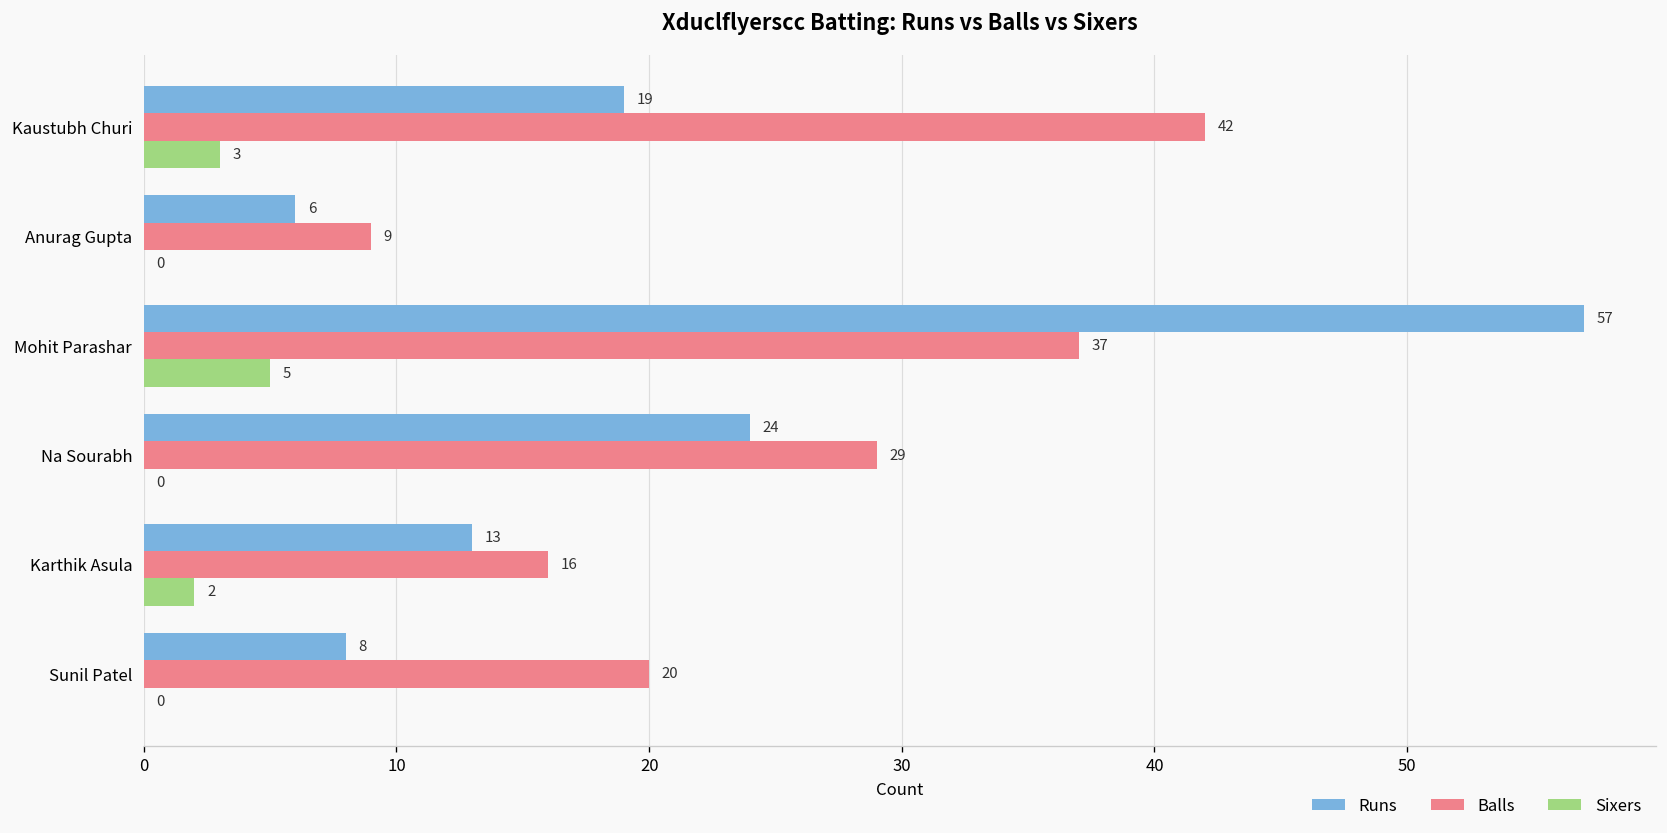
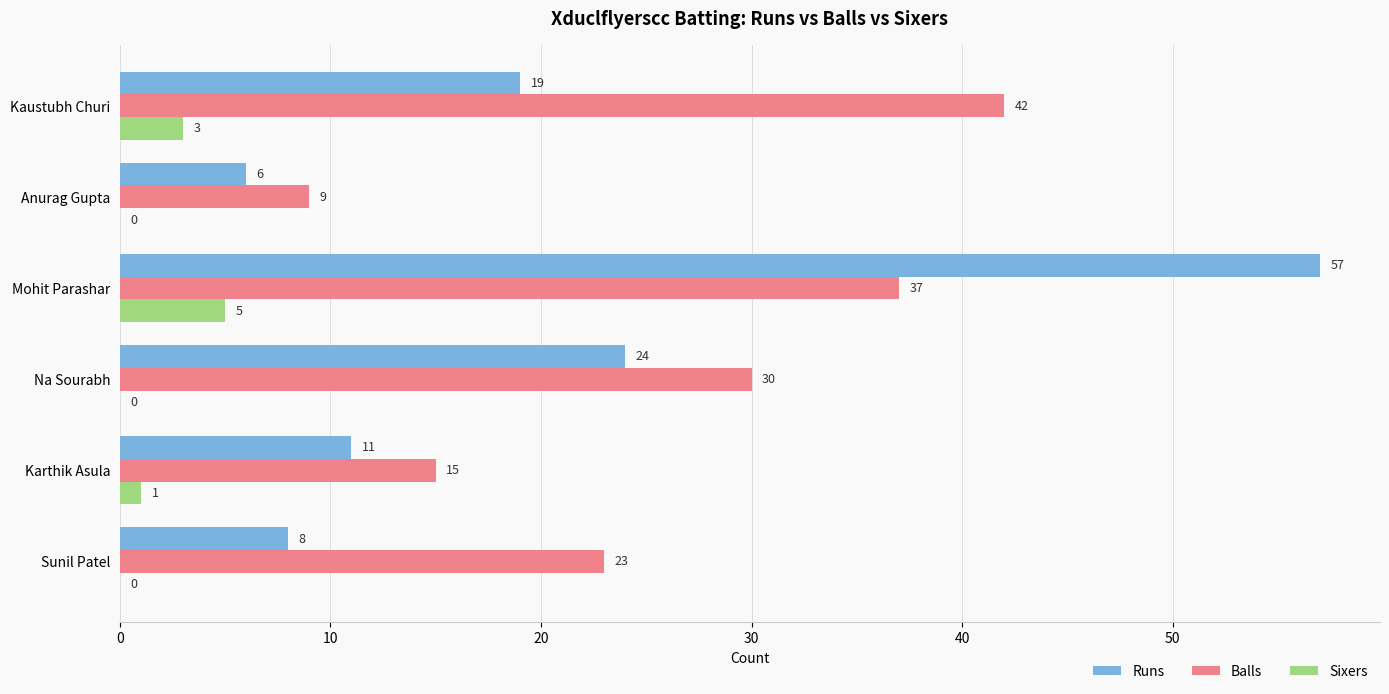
  {
    "Runs": {
      "Kaustubh Churi": 19,
      "Anurag Gupta": 6,
      "Mohit Parashar": 57,
      "Na Sourabh": 24,
-     "Karthik Asula": 13,
+     "Karthik Asula": 11,
      "Sunil Patel": 8
    },
    "Balls": {
      "Kaustubh Churi": 42,
      "Anurag Gupta": 9,
      "Mohit Parashar": 37,
-     "Na Sourabh": 29,
-     "Karthik Asula": 16,
-     "Sunil Patel": 20
+     "Na Sourabh": 30,
+     "Karthik Asula": 15,
+     "Sunil Patel": 23
    },
    "Sixers": {
      "Kaustubh Churi": 3,
      "Anurag Gupta": 0,
      "Mohit Parashar": 5,
      "Na Sourabh": 0,
-     "Karthik Asula": 2,
+     "Karthik Asula": 1,
      "Sunil Patel": 0
    }
  }
